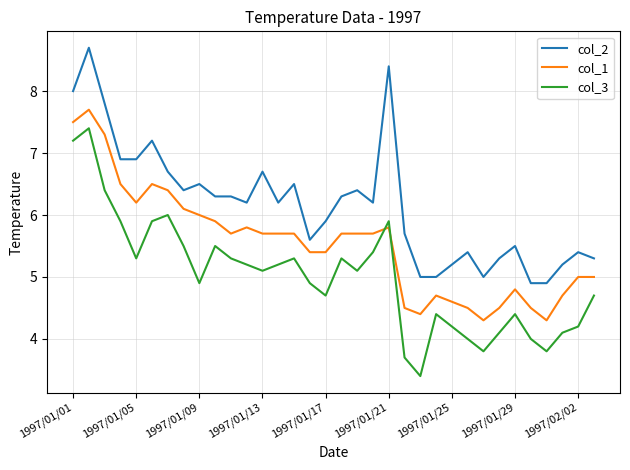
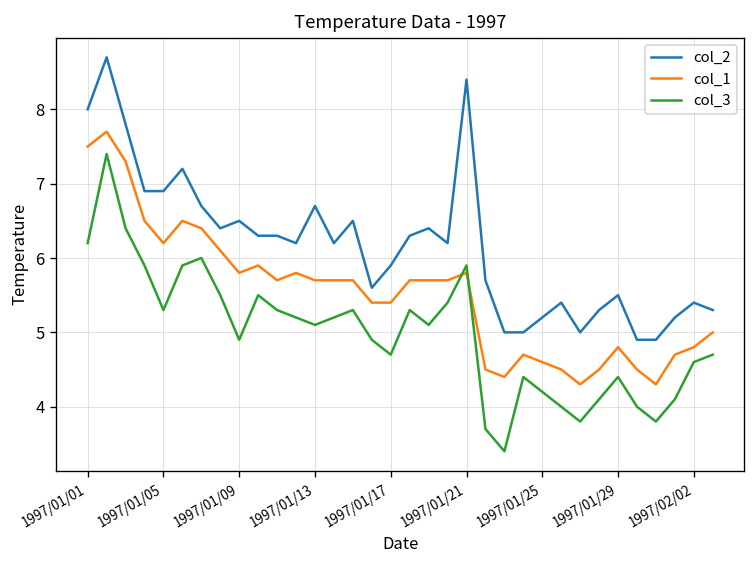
  {
    "col_2": {
      "1997/01/01": 8.0,
      "1997/01/05": 6.9,
      "1997/01/09": 6.5,
      "1997/01/13": 6.7,
      "1997/01/17": 5.9,
      "1997/01/21": 8.4,
      "1997/01/25": 5.2,
      "1997/01/29": 5.5,
      "1997/02/02": 5.4
    },
    "col_1": {
      "1997/01/01": 7.5,
      "1997/01/05": 6.2,
-     "1997/01/09": 6.0,
+     "1997/01/09": 5.8,
      "1997/01/13": 5.7,
      "1997/01/17": 5.4,
      "1997/01/21": 5.8,
      "1997/01/25": 4.6,
      "1997/01/29": 4.8,
-     "1997/02/02": 5.0
+     "1997/02/02": 4.8
    },
    "col_3": {
-     "1997/01/01": 7.2,
+     "1997/01/01": 6.2,
      "1997/01/05": 5.3,
      "1997/01/09": 4.9,
      "1997/01/13": 5.1,
      "1997/01/17": 4.7,
      "1997/01/21": 5.9,
      "1997/01/25": 4.2,
      "1997/01/29": 4.4,
-     "1997/02/02": 4.2
+     "1997/02/02": 4.6
    }
  }
